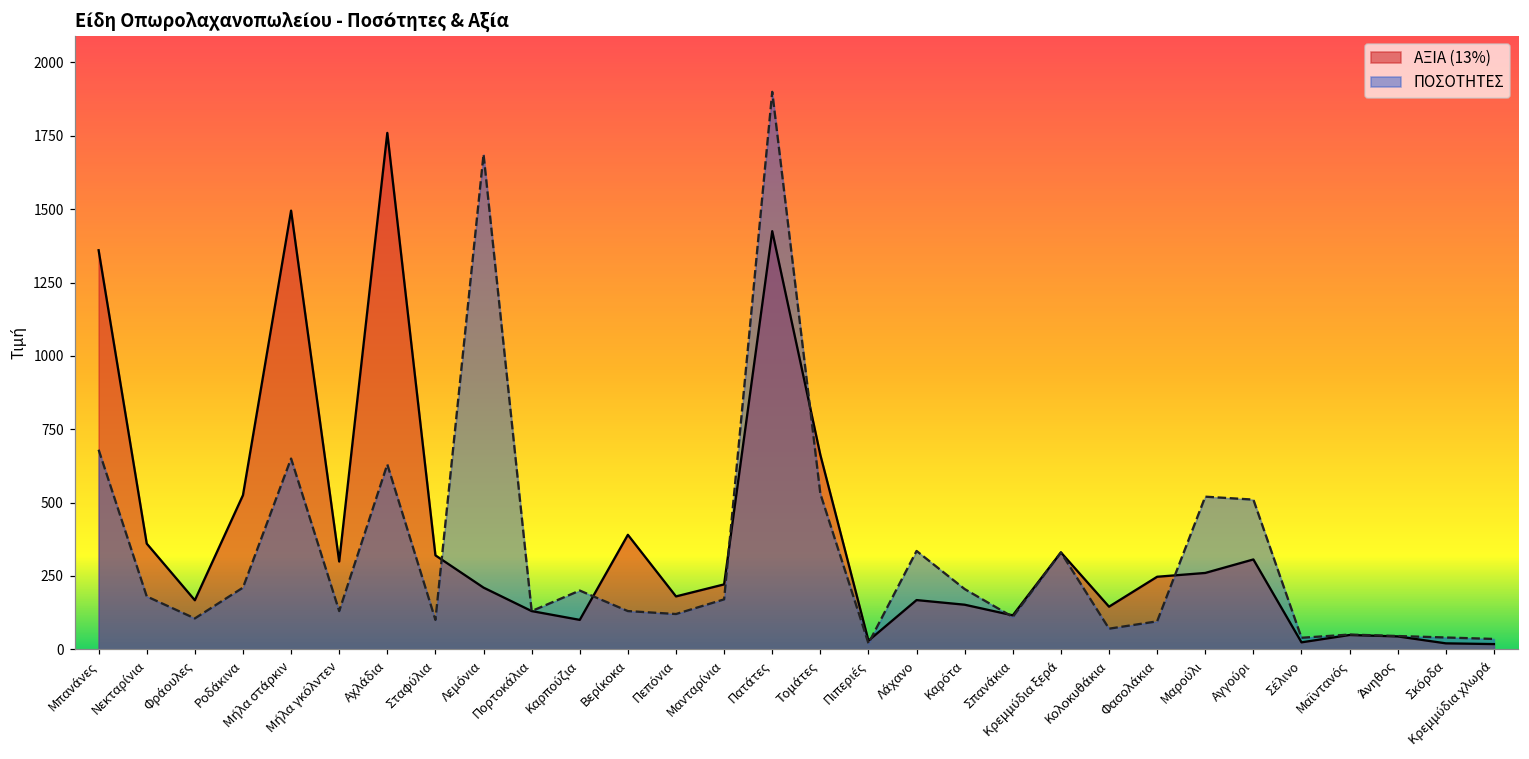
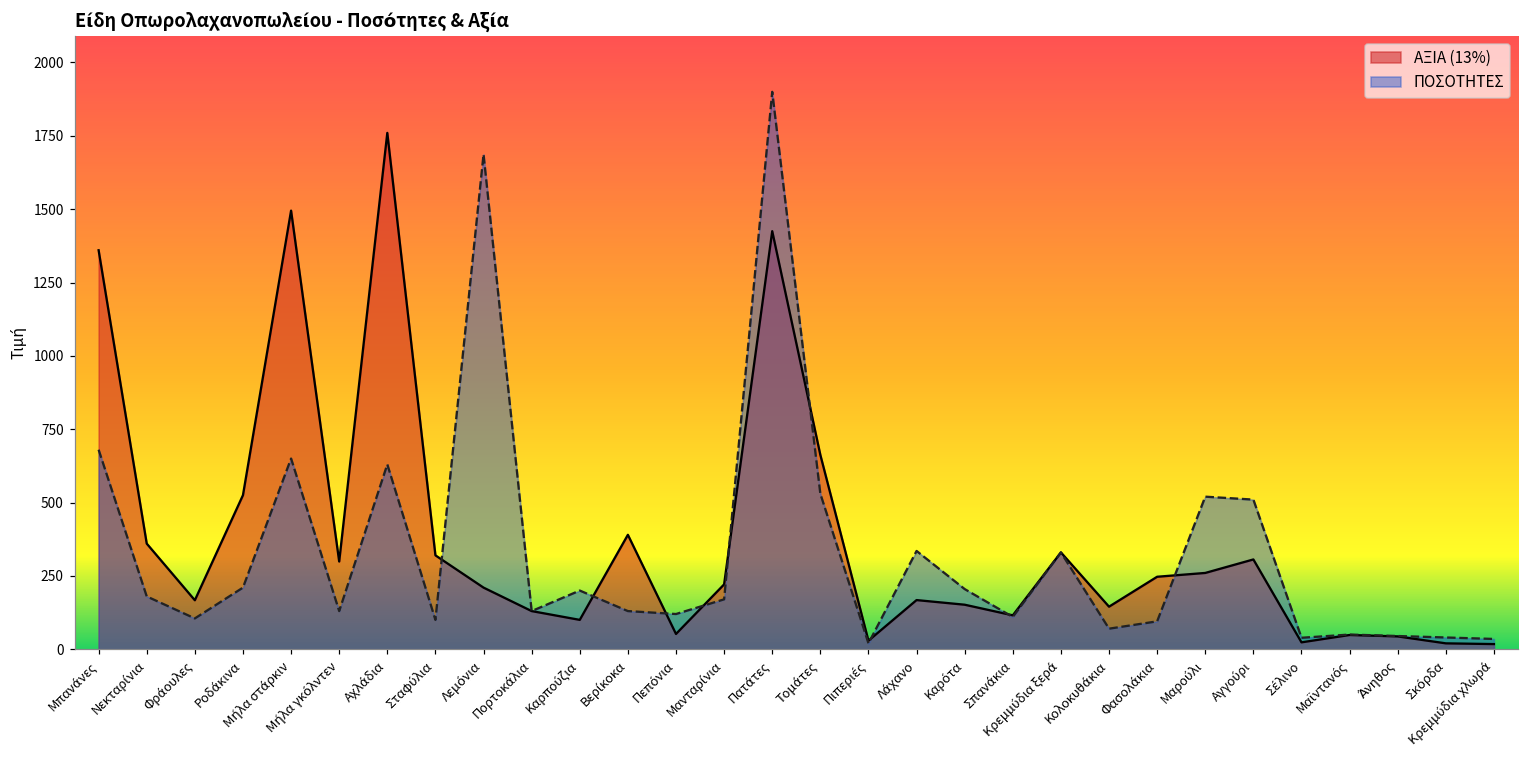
  {
    "ΑΞΙΑ (13%)": {
      "Μπανάνες": 1360,
      "Νεκταρίνια": 360,
      "Φράουλες": 170,
      "Ροδάκινα": 530,
      "Μήλα στάρκιν": 1500,
      "Μήλα γκόλντεν": 300,
      "Αχλάδια": 1760,
      "Σταφύλια": 320,
      "Λεμόνια": 210,
      "Καρπούζια": 100,
      "Βερίκοκα": 390,
-     "Πεπόνια": 180,
+     "Πεπόνια": 50,
      "Μανταρίνια": 220,
      "Πατάτες": 1430,
      "Τομάτες": 660,
      "Λάχανο": 170,
      "Καρότα": 150,
      "Κολοκυθάκια": 150,
      "Φασολάκια": 250,
      "Μαρούλι": 260,
      "Αγγούρι": 310,
      "Σέλινο": 20,
      "Σκόρδα": 20,
      "Κρεμμύδια χλωρά": 20
    },
    "ΠΟΣΟΤΗΤΕΣ": {
      "Μπανάνες": 680,
      "Νεκταρίνια": 180,
      "Φράουλες": 110,
      "Ροδάκινα": 210,
      "Μήλα στάρκιν": 650,
      "Μήλα γκόλντεν": 130,
      "Αχλάδια": 630,
      "Σταφύλια": 100,
      "Λεμόνια": 1690,
      "Καρπούζια": 200,
      "Βερίκοκα": 130,
      "Πεπόνια": 120,
      "Μανταρίνια": 170,
      "Πατάτες": 1900,
      "Τομάτες": 530,
      "Λάχανο": 340,
      "Καρότα": 210,
      "Κολοκυθάκια": 70,
      "Φασολάκια": 100,
      "Μαρούλι": 520,
      "Αγγούρι": 510,
      "Σέλινο": 40,
      "Σκόρδα": 40,
      "Κρεμμύδια χλωρά": 40
    }
  }
